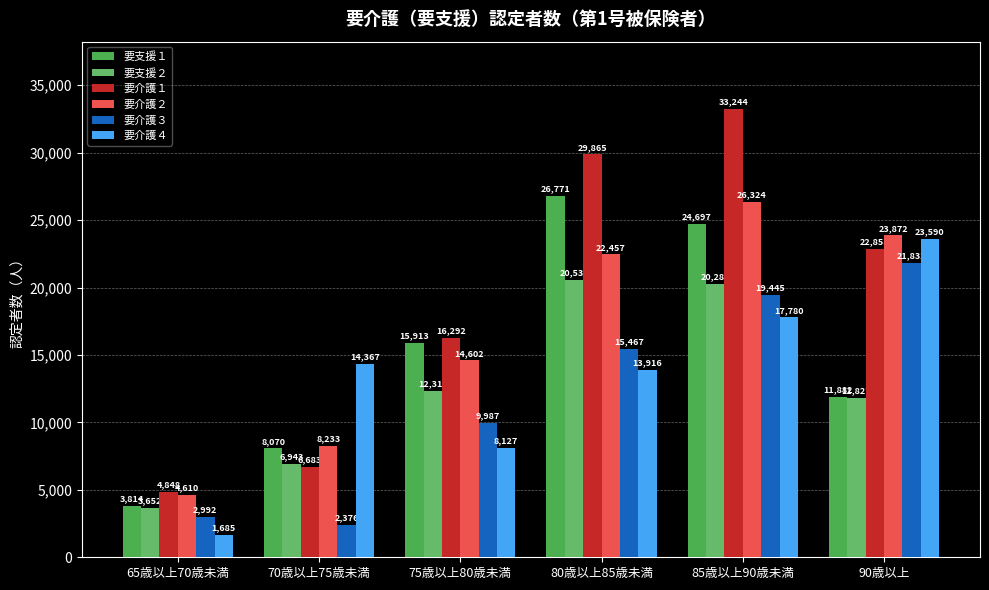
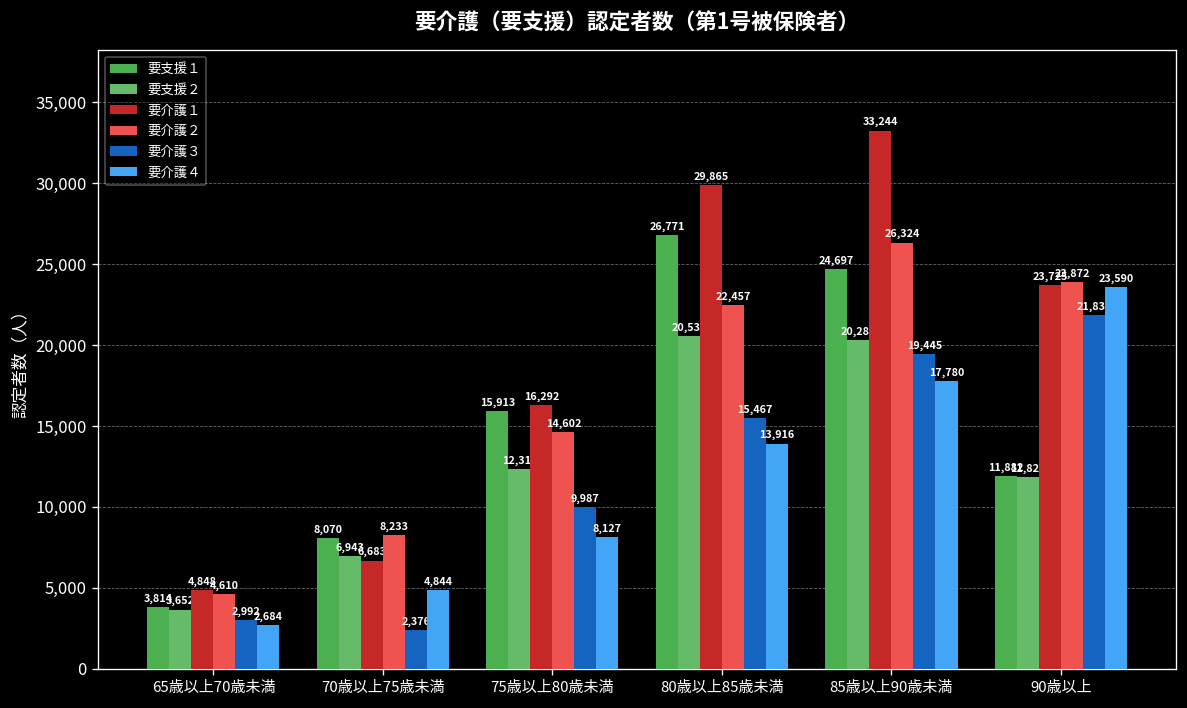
  {
    "要介護１": {
      "70歳以上75歳未満": "6,683",
      "75歳以上80歳未満": "16,292",
      "80歳以上85歳未満": "29,865",
      "85歳以上90歳未満": "33,244",
-     "90歳以上": "22,853"
+     "90歳以上": "23,725"
    },
    "要介護２": {
      "70歳以上75歳未満": "8,233",
      "75歳以上80歳未満": "14,602",
      "80歳以上85歳未満": "22,457",
      "85歳以上90歳未満": "26,324"
    },
    "要介護３": {
      "65歳以上70歳未満": "2,992",
      "70歳以上75歳未満": "2,376",
      "75歳以上80歳未満": "9,987",
      "80歳以上85歳未満": "15,467",
      "85歳以上90歳未満": "19,445",
      "90歳以上": "21,832"
    },
    "要介護４": {
-     "65歳以上70歳未満": "1,685",
-     "70歳以上75歳未満": "14,367",
+     "65歳以上70歳未満": "2,684",
+     "70歳以上75歳未満": "4,844",
      "75歳以上80歳未満": "8,127",
      "80歳以上85歳未満": "13,916",
      "85歳以上90歳未満": "17,780",
      "90歳以上": "23,590"
    }
  }
